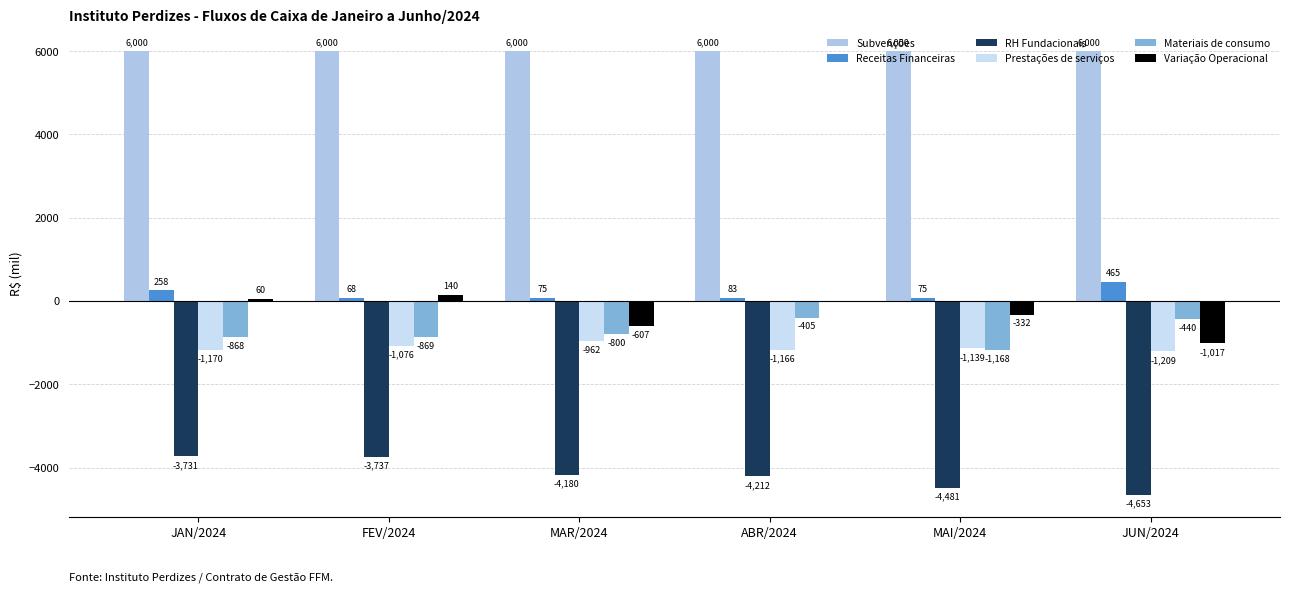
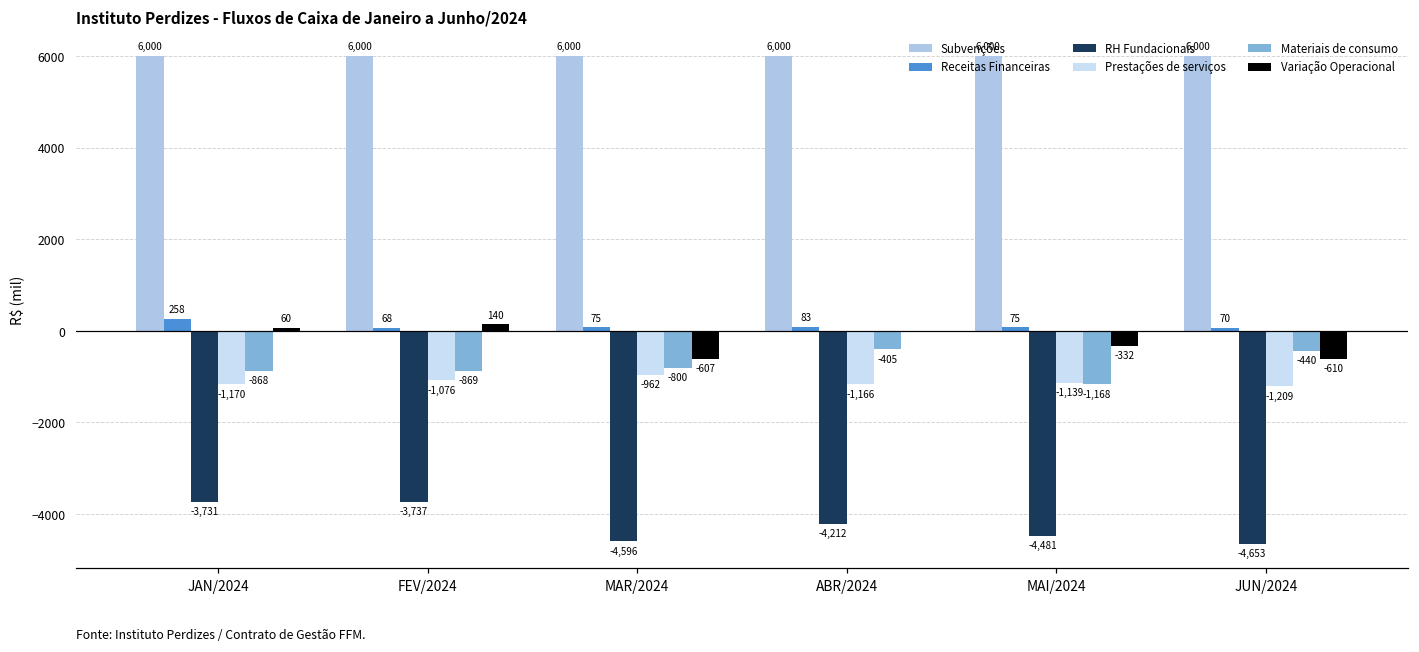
  {
    "Receitas Financeiras": {
      "JAN/2024": "258",
      "FEV/2024": "68",
      "MAR/2024": "75",
      "ABR/2024": "83",
      "MAI/2024": "75",
-     "JUN/2024": "465"
+     "JUN/2024": "70"
    },
    "RH Fundacionais": {
      "JAN/2024": "-3,731",
      "FEV/2024": "-3,737",
-     "MAR/2024": "-4,180",
+     "MAR/2024": "-4,596",
      "ABR/2024": "-4,212",
      "MAI/2024": "-4,481",
      "JUN/2024": "-4,653"
    },
    "Variação Operacional": {
      "JAN/2024": "60",
      "FEV/2024": "140",
      "MAR/2024": "-607",
      "MAI/2024": "-332",
-     "JUN/2024": "-1,017"
+     "JUN/2024": "-610"
    }
  }
